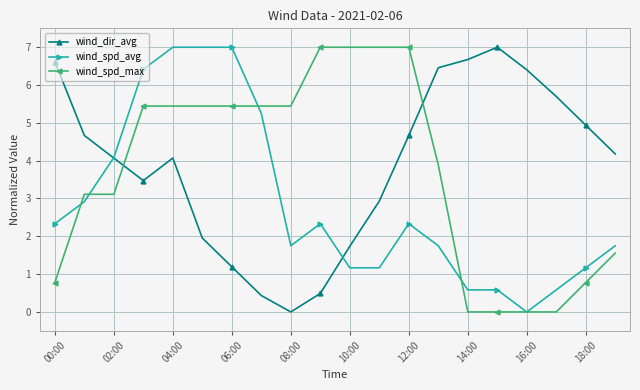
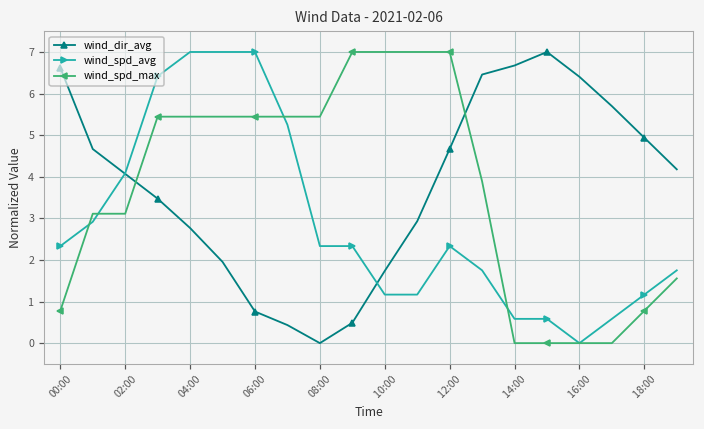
  {
    "wind_dir_avg": {
-     "04:00": 4.1,
-     "06:00": 1.2,
+     "04:00": 2.8,
+     "06:00": 0.8,
      "08:00": 0.0,
      "10:00": 1.7,
      "12:00": 4.7,
      "14:00": 6.7,
      "16:00": 6.4,
      "18:00": 4.9
    },
    "wind_spd_avg": {
      "00:00": 2.3,
      "04:00": 7.0,
      "06:00": 7.0,
-     "08:00": 1.7,
+     "08:00": 2.3,
      "10:00": 1.2,
      "12:00": 2.3,
      "14:00": 0.6,
      "18:00": 1.2
    },
    "wind_spd_max": {
      "00:00": 0.8,
      "02:00": 3.1,
      "04:00": 5.4,
      "06:00": 5.4,
      "08:00": 5.4,
      "10:00": 7.0,
      "12:00": 7.0,
      "14:00": 0.0,
      "18:00": 0.8
    }
  }
